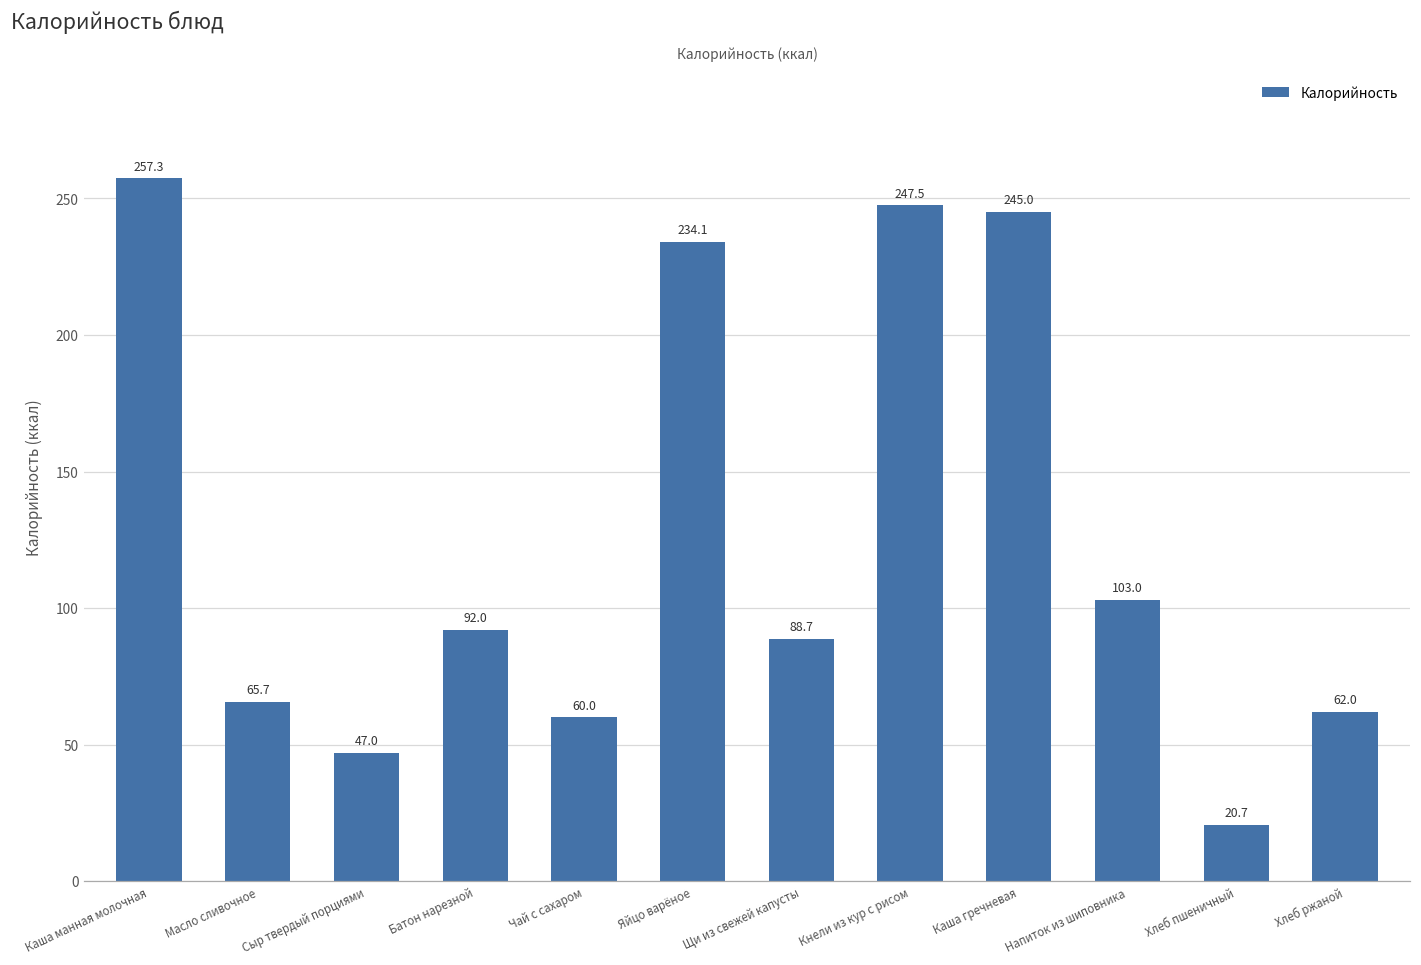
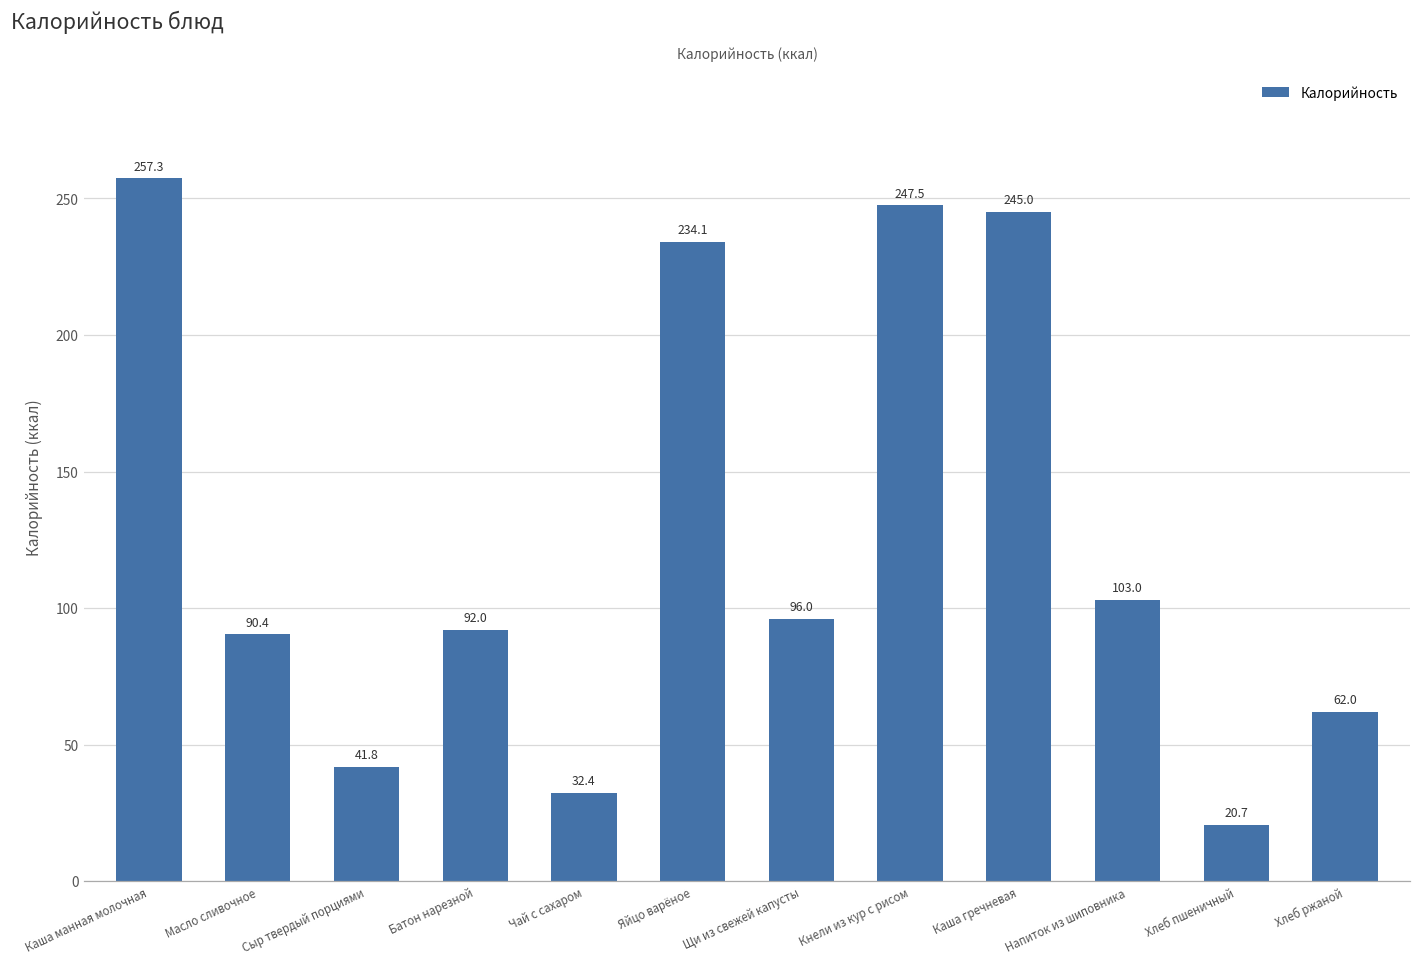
  {
    "Каша манная молочная": 257.3,
-   "Масло сливочное": 65.7,
-   "Сыр твердый порциями": 47.0,
+   "Масло сливочное": 90.4,
+   "Сыр твердый порциями": 41.8,
    "Батон нарезной": 92.0,
-   "Чай с сахаром": 60.0,
+   "Чай с сахаром": 32.4,
    "Яйцо варёное": 234.1,
-   "Щи из свежей капусты": 88.7,
+   "Щи из свежей капусты": 96.0,
    "Кнели из кур с рисом": 247.5,
    "Каша гречневая": 245.0,
    "Напиток из шиповника": 103.0,
    "Хлеб пшеничный": 20.7,
    "Хлеб ржаной": 62.0
  }
